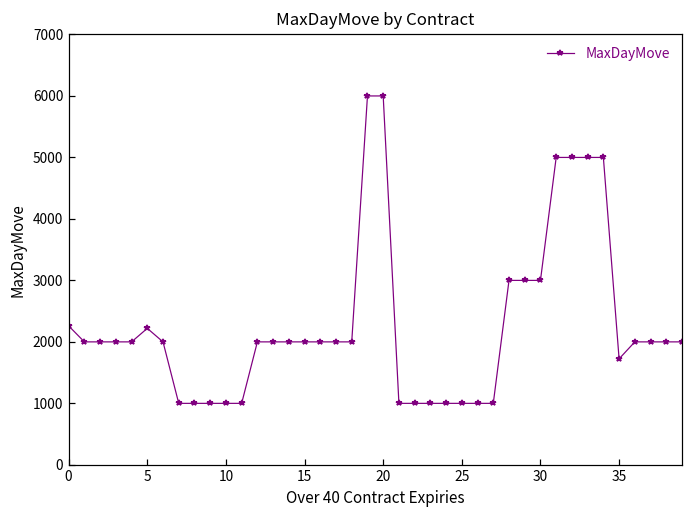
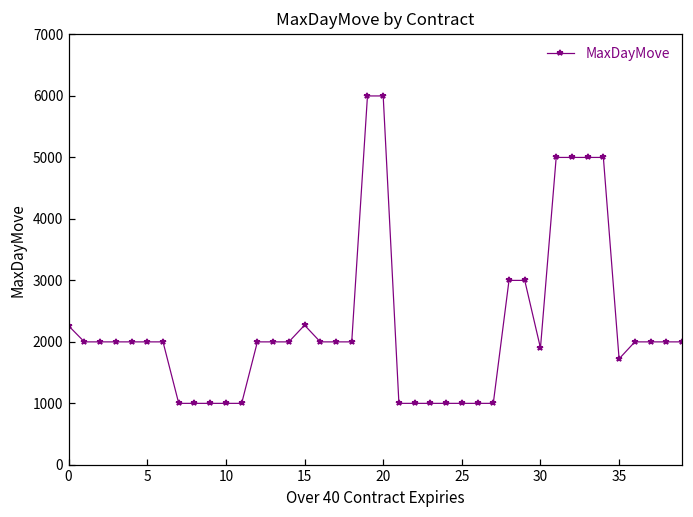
  {
    "0": 2300,
-   "5": 2200,
+   "5": 2000,
    "10": 1000,
-   "15": 2000,
+   "15": 2300,
    "20": 6000,
    "25": 1000,
-   "30": 3000,
+   "30": 1900,
    "35": 1700
  }
